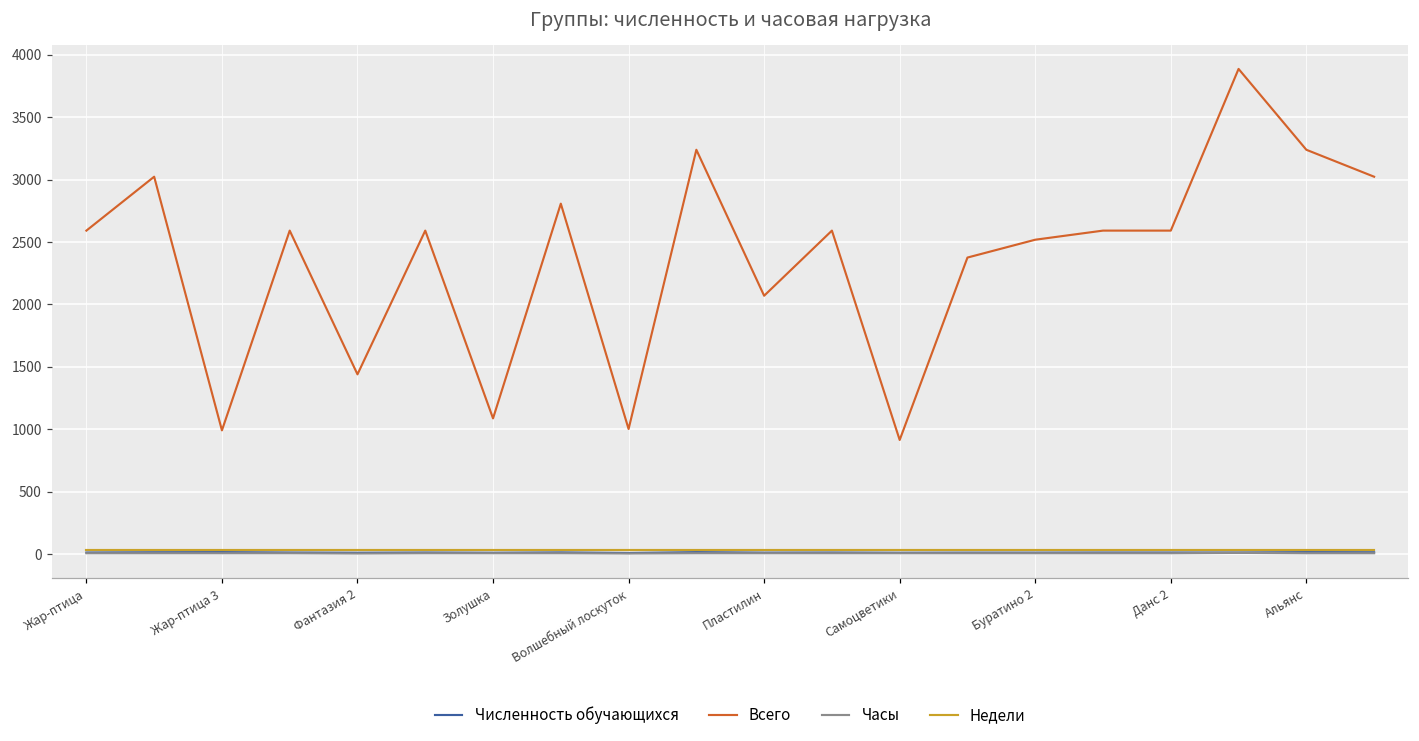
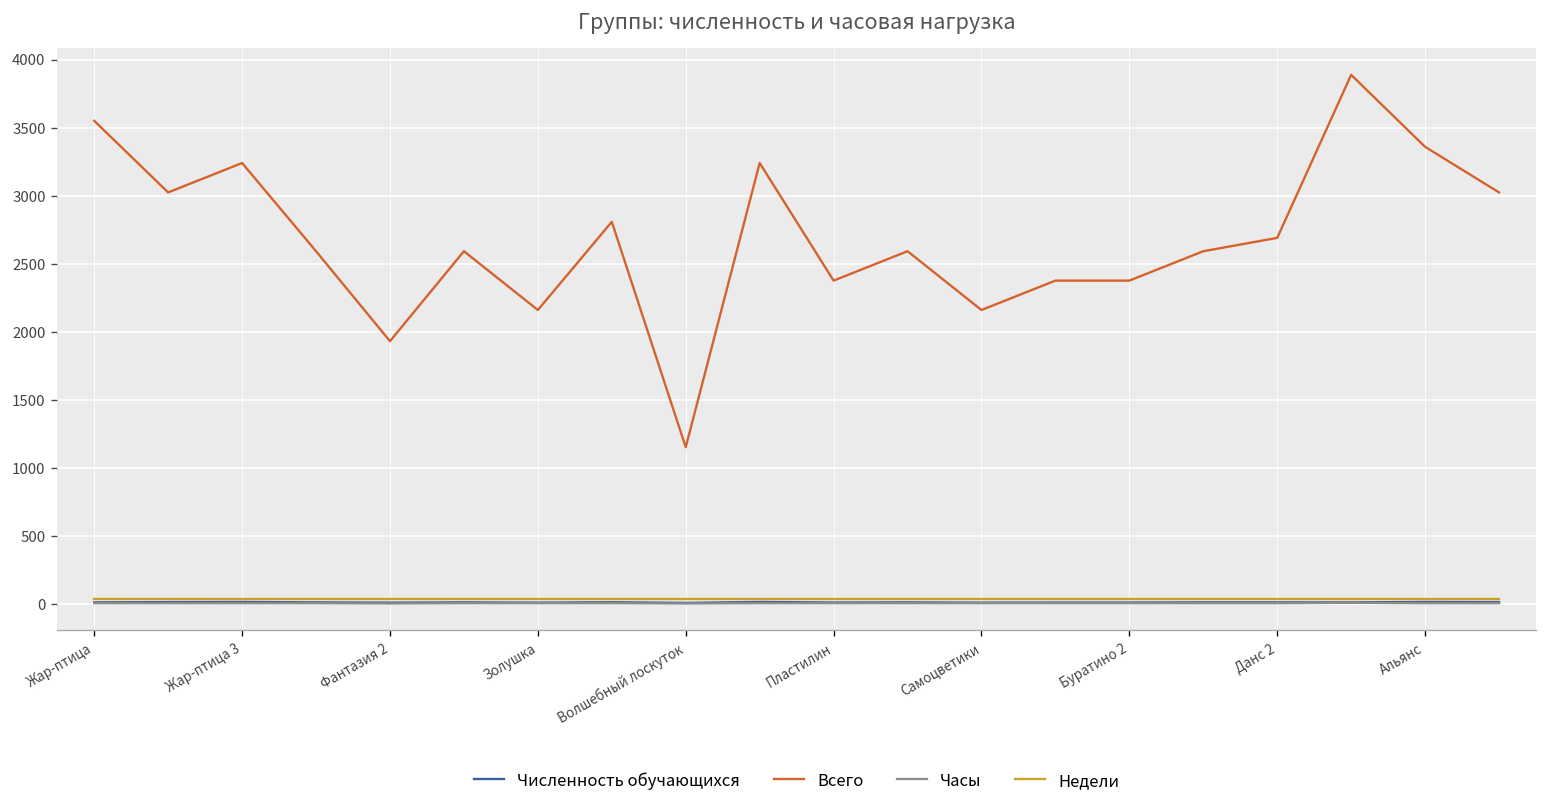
  {
    "Всего": {
-     "Жар-птица": 2590,
-     "Жар-птица 3": 990,
-     "Фантазия 2": 1440,
-     "Золушка": 1090,
-     "Волшебный лоскуток": 1000,
-     "Пластилин": 2070,
-     "Самоцветики": 910,
-     "Буратино 2": 2520,
-     "Данс 2": 2590,
-     "Альянс": 3240
+     "Жар-птица": 3550,
+     "Жар-птица 3": 3240,
+     "Фантазия 2": 1930,
+     "Золушка": 2160,
+     "Волшебный лоскуток": 1150,
+     "Пластилин": 2380,
+     "Самоцветики": 2160,
+     "Буратино 2": 2380,
+     "Данс 2": 2690,
+     "Альянс": 3360
    },
    "Недели": {
      "Жар-птица": 40,
      "Фантазия 2": 40,
      "Золушка": 40,
      "Волшебный лоскуток": 40,
      "Пластилин": 40,
      "Самоцветики": 40,
      "Буратино 2": 40,
      "Данс 2": 40
    }
  }
